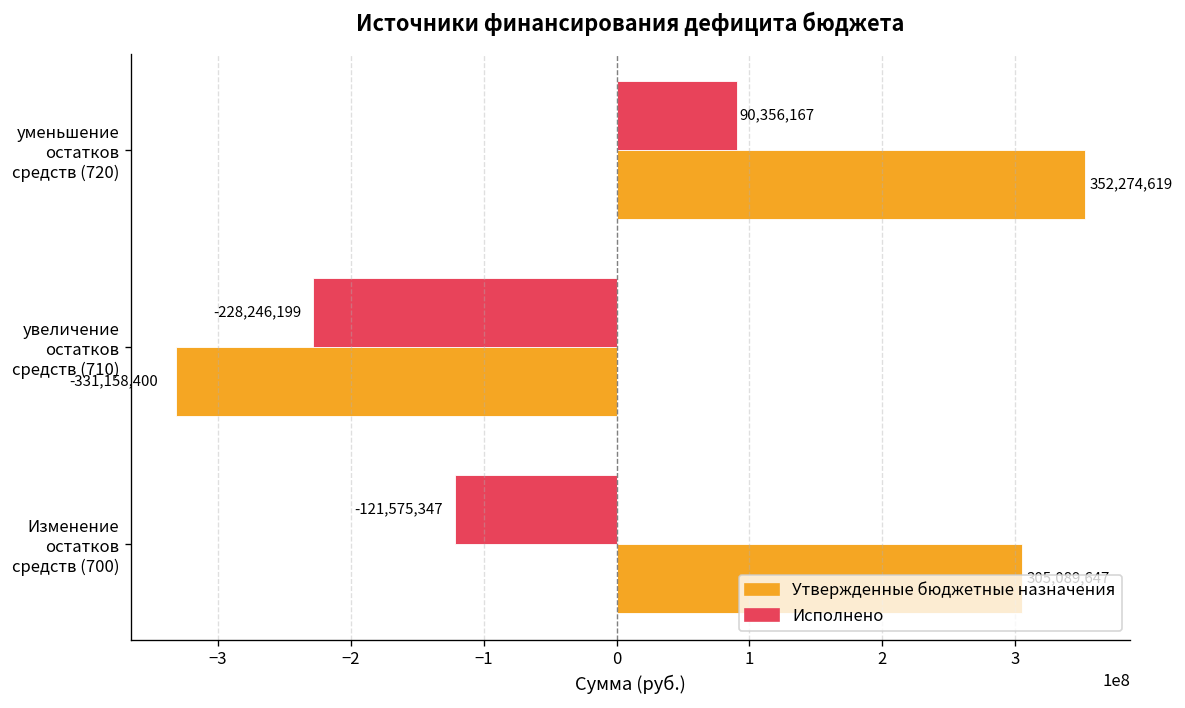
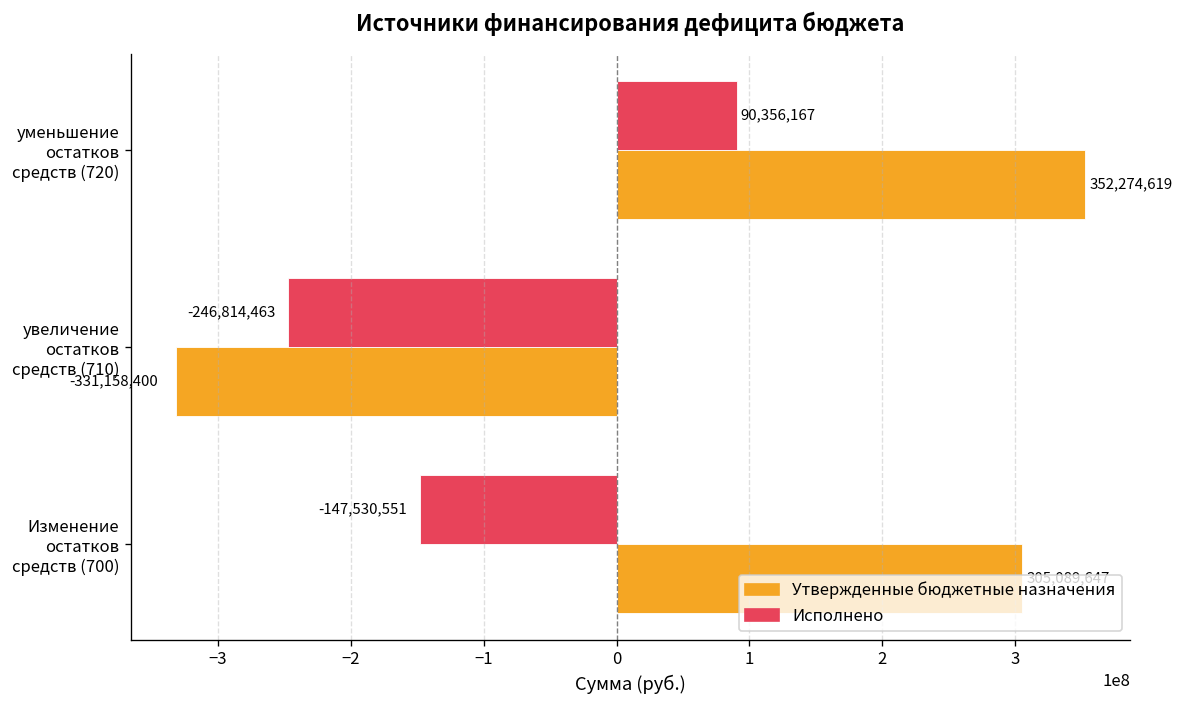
  {
    "Утвержденные бюджетные назначения": {
      "уменьшение остатков средств (720)": "352,274,619",
      "увеличение остатков средств (710)": "-331,158,400"
    },
    "Исполнено": {
      "уменьшение остатков средств (720)": "90,356,167",
-     "увеличение остатков средств (710)": "-228,246,199",
-     "Изменение остатков средств (700)": "-121,575,347"
+     "увеличение остатков средств (710)": "-246,814,463",
+     "Изменение остатков средств (700)": "-147,530,551"
    }
  }
